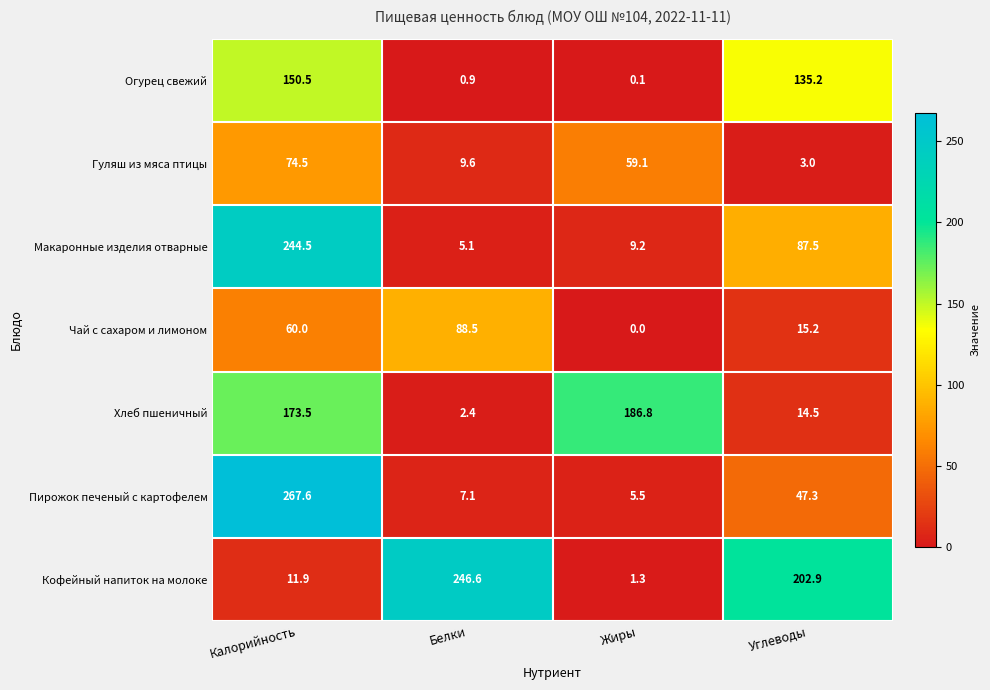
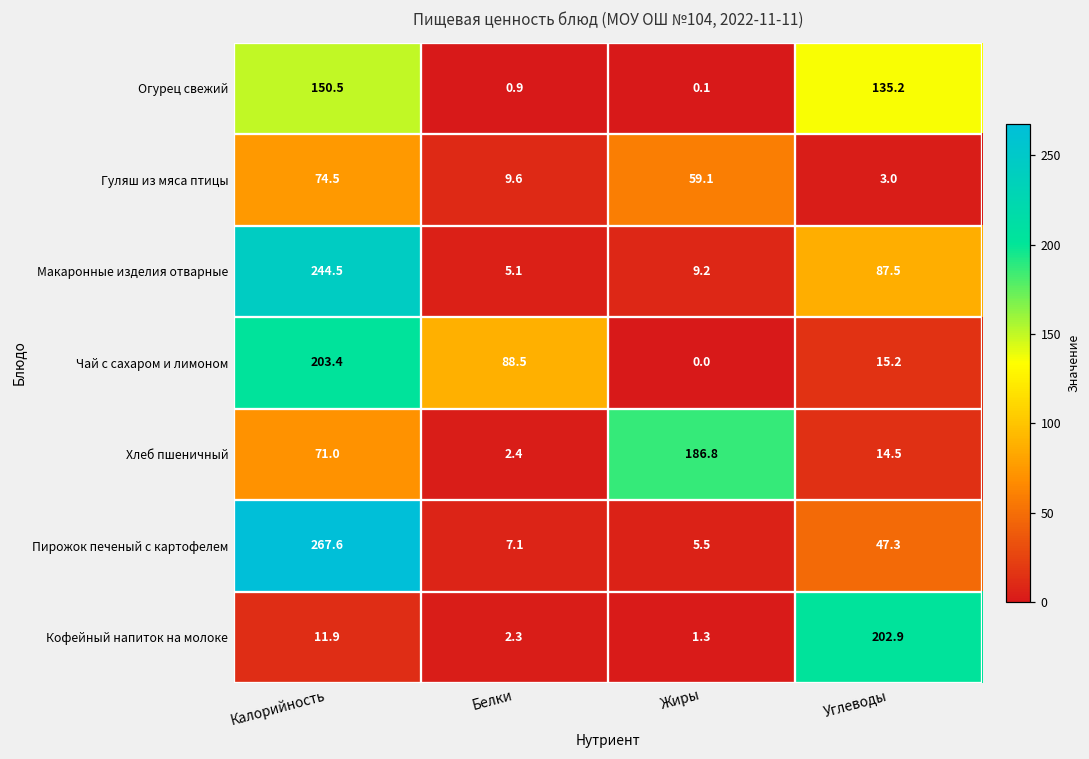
  {
    "Огурец свежий": {
      "Калорийность": 150.5,
      "Белки": 0.9,
      "Жиры": 0.1,
      "Углеводы": 135.2
    },
    "Гуляш из мяса птицы": {
      "Калорийность": 74.5,
      "Белки": 9.6,
      "Жиры": 59.1,
      "Углеводы": 3.0
    },
    "Макаронные изделия отварные": {
      "Калорийность": 244.5,
      "Белки": 5.1,
      "Жиры": 9.2,
      "Углеводы": 87.5
    },
    "Чай с сахаром и лимоном": {
-     "Калорийность": 60.0,
+     "Калорийность": 203.4,
      "Белки": 88.5,
      "Жиры": 0.0,
      "Углеводы": 15.2
    },
    "Хлеб пшеничный": {
-     "Калорийность": 173.5,
+     "Калорийность": 71.0,
      "Белки": 2.4,
      "Жиры": 186.8,
      "Углеводы": 14.5
    },
    "Пирожок печеный с картофелем": {
      "Калорийность": 267.6,
      "Белки": 7.1,
      "Жиры": 5.5,
      "Углеводы": 47.3
    },
    "Кофейный напиток на молоке": {
      "Калорийность": 11.9,
-     "Белки": 246.6,
+     "Белки": 2.3,
      "Жиры": 1.3,
      "Углеводы": 202.9
    }
  }
